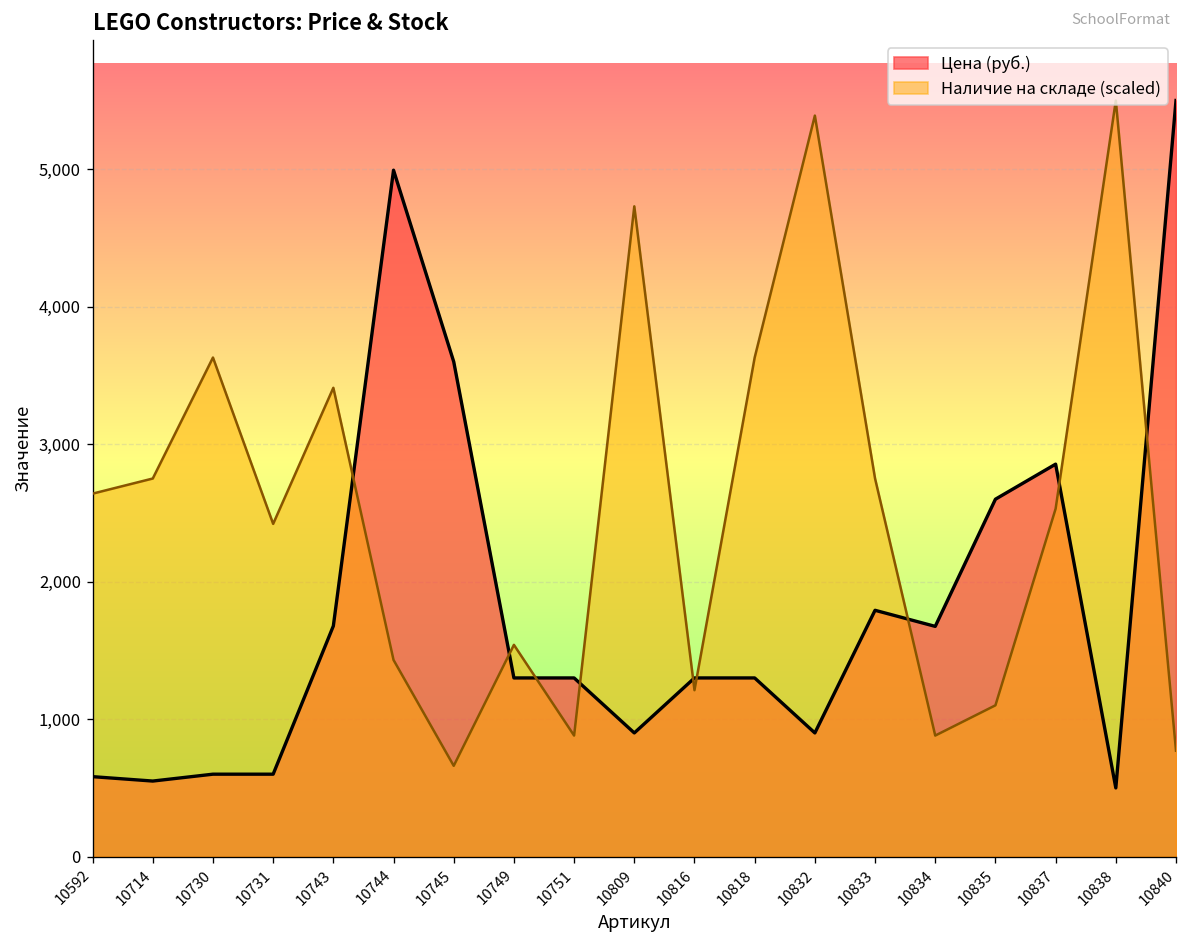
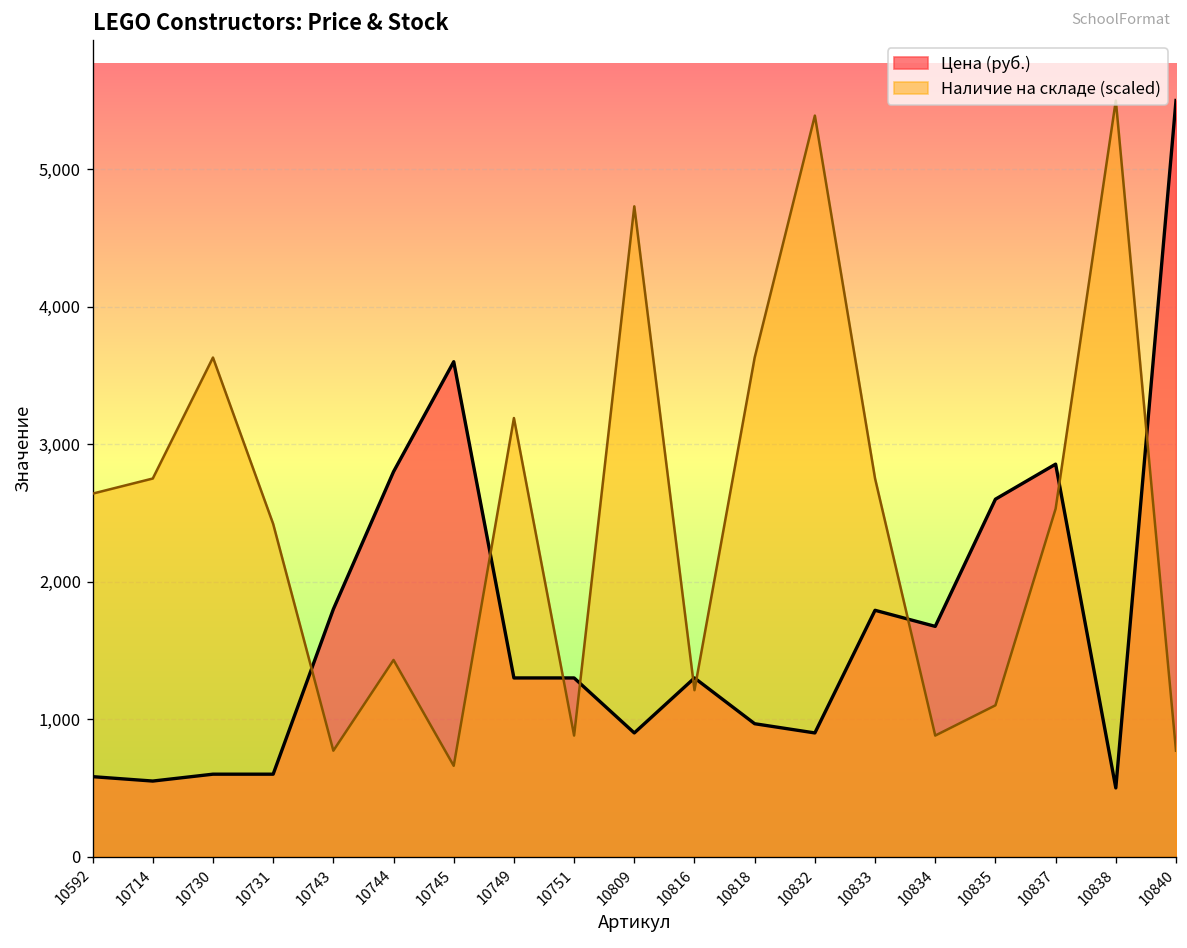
  {
    "Цена (руб.)": {
      "10592": "580",
      "10714": "550",
      "10730": "600",
      "10731": "600",
-     "10743": "1,680",
-     "10744": "4,990",
+     "10743": "1,800",
+     "10744": "2,800",
      "10745": "3,600",
      "10749": "1,300",
      "10751": "1,300",
      "10809": "900",
      "10816": "1,300",
-     "10818": "1,300",
+     "10818": "970",
      "10832": "900",
      "10833": "1,790",
      "10834": "1,670",
      "10835": "2,600",
      "10837": "2,850",
      "10838": "500",
      "10840": "5,500"
    },
    "Наличие на складе (scaled)": {
      "10592": "2,640",
      "10714": "2,750",
      "10730": "3,630",
      "10731": "2,420",
-     "10743": "3,410",
+     "10743": "770",
      "10744": "1,430",
      "10745": "660",
-     "10749": "1,540",
+     "10749": "3,190",
      "10751": "880",
      "10809": "4,730",
      "10816": "1,210",
      "10818": "3,630",
      "10832": "5,390",
      "10833": "2,750",
      "10834": "880",
      "10835": "1,100",
      "10837": "2,530",
      "10840": "770"
    }
  }
